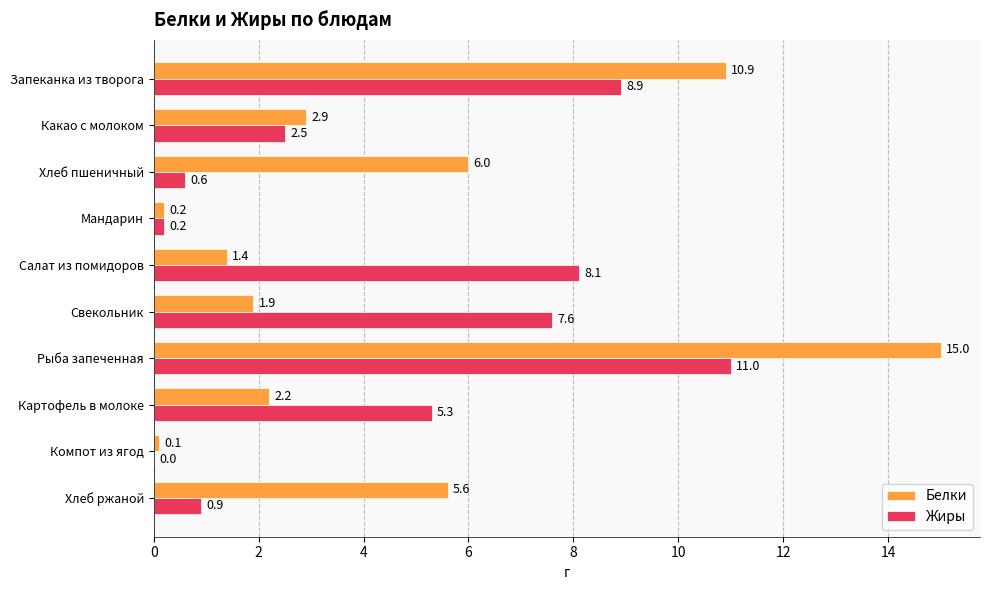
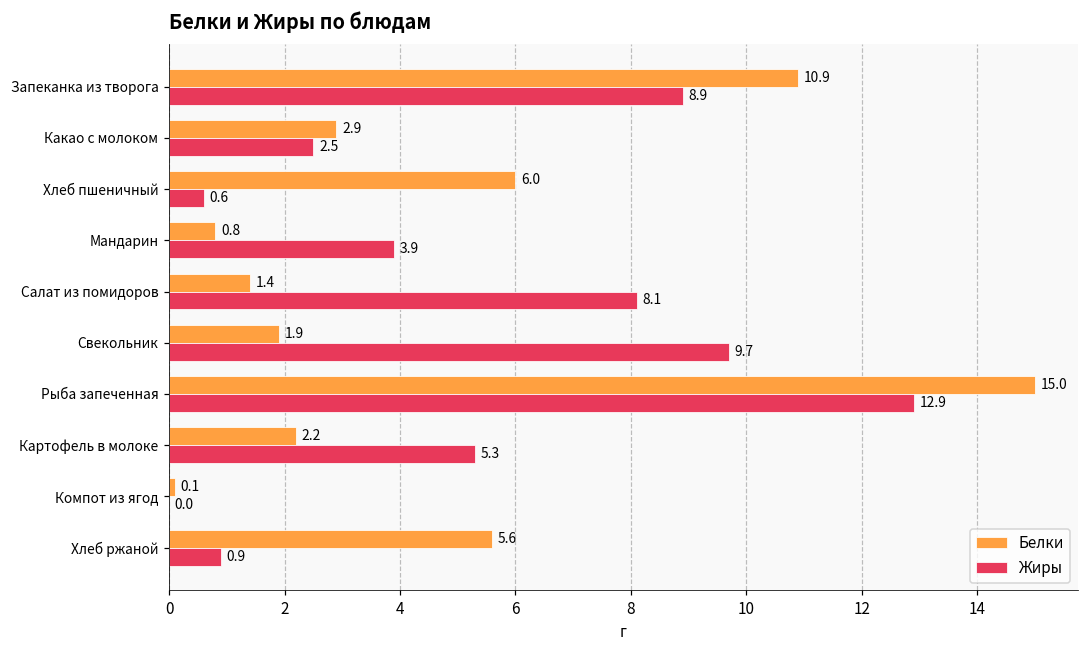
  {
    "Белки": {
      "Запеканка из творога": 10.9,
      "Какао с молоком": 2.9,
      "Хлеб пшеничный": 6.0,
-     "Мандарин": 0.2,
+     "Мандарин": 0.8,
      "Салат из помидоров": 1.4,
      "Свекольник": 1.9,
      "Рыба запеченная": 15.0,
      "Картофель в молоке": 2.2,
      "Компот из ягод": 0.1,
      "Хлеб ржаной": 5.6
    },
    "Жиры": {
      "Запеканка из творога": 8.9,
      "Какао с молоком": 2.5,
      "Хлеб пшеничный": 0.6,
-     "Мандарин": 0.2,
+     "Мандарин": 3.9,
      "Салат из помидоров": 8.1,
-     "Свекольник": 7.6,
-     "Рыба запеченная": 11.0,
+     "Свекольник": 9.7,
+     "Рыба запеченная": 12.9,
      "Картофель в молоке": 5.3,
      "Компот из ягод": 0.0,
      "Хлеб ржаной": 0.9
    }
  }
